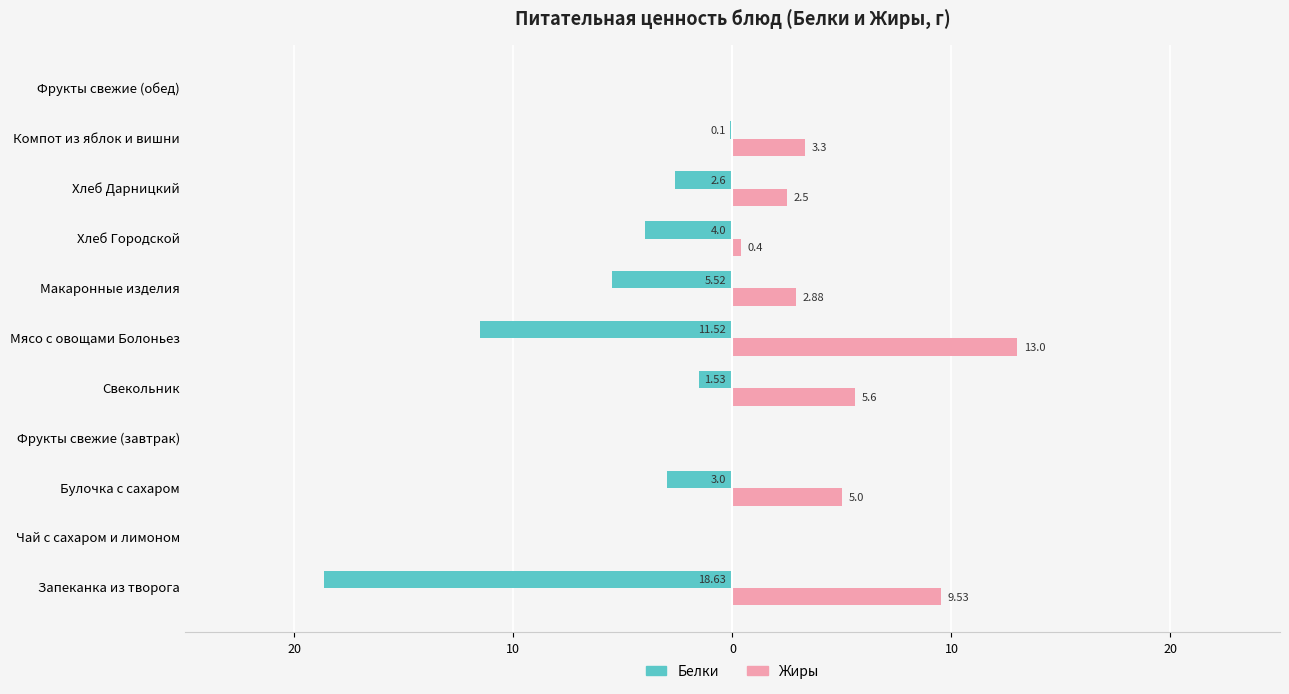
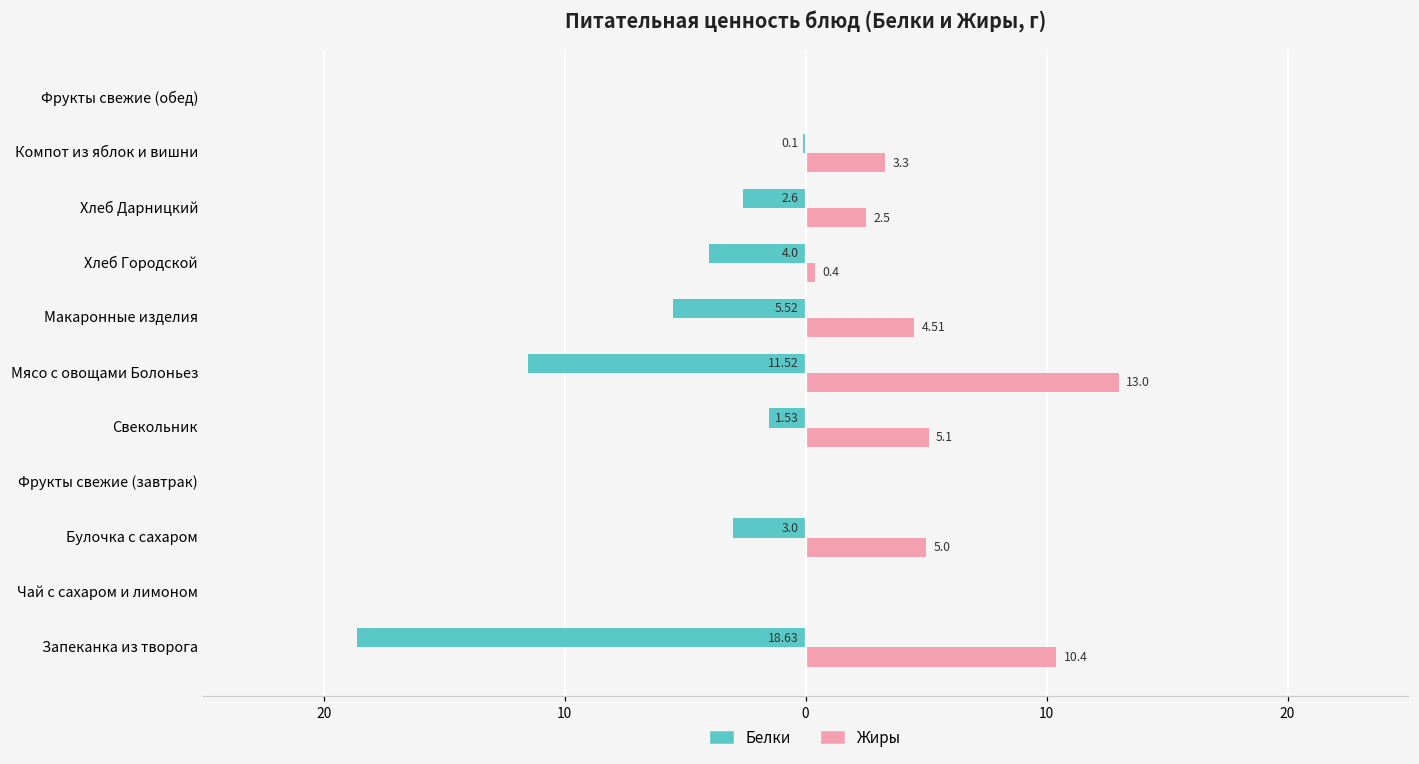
  {
    "Жиры": {
      "Компот из яблок и вишни": 3.3,
      "Хлеб Дарницкий": 2.5,
      "Хлеб Городской": 0.4,
-     "Макаронные изделия": 2.88,
+     "Макаронные изделия": 4.51,
      "Мясо с овощами Болоньез": 13.0,
-     "Свекольник": 5.6,
+     "Свекольник": 5.1,
      "Булочка с сахаром": 5.0,
-     "Запеканка из творога": 9.53
+     "Запеканка из творога": 10.4
    }
  }
